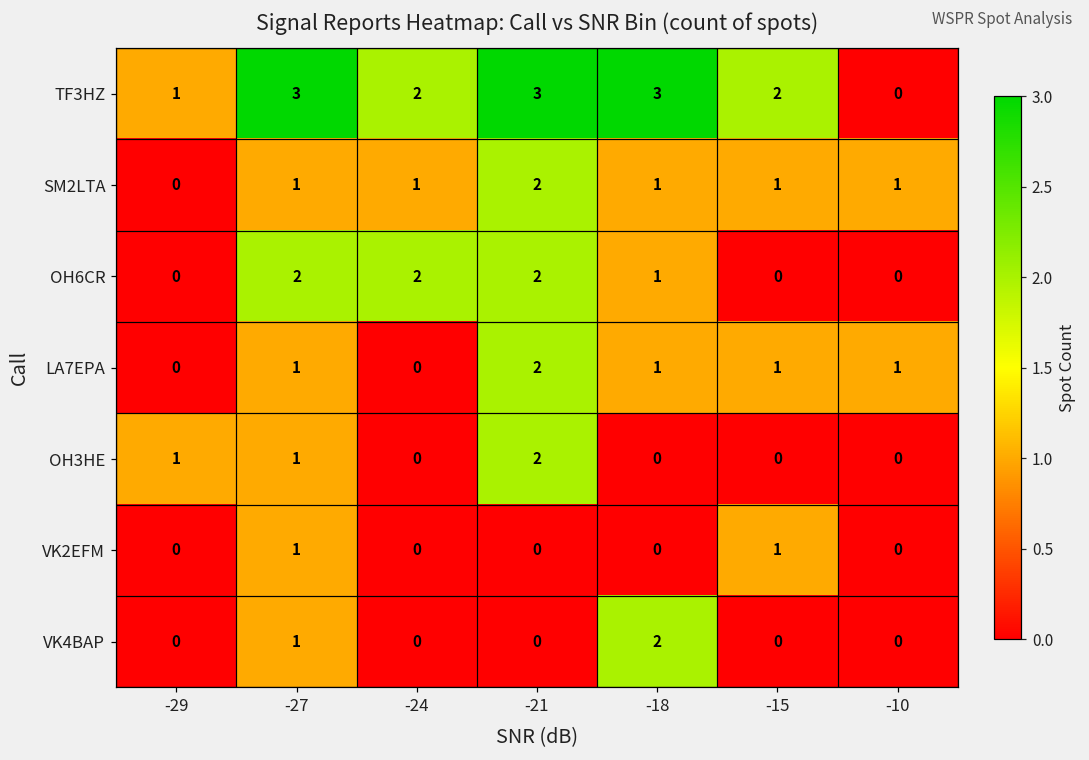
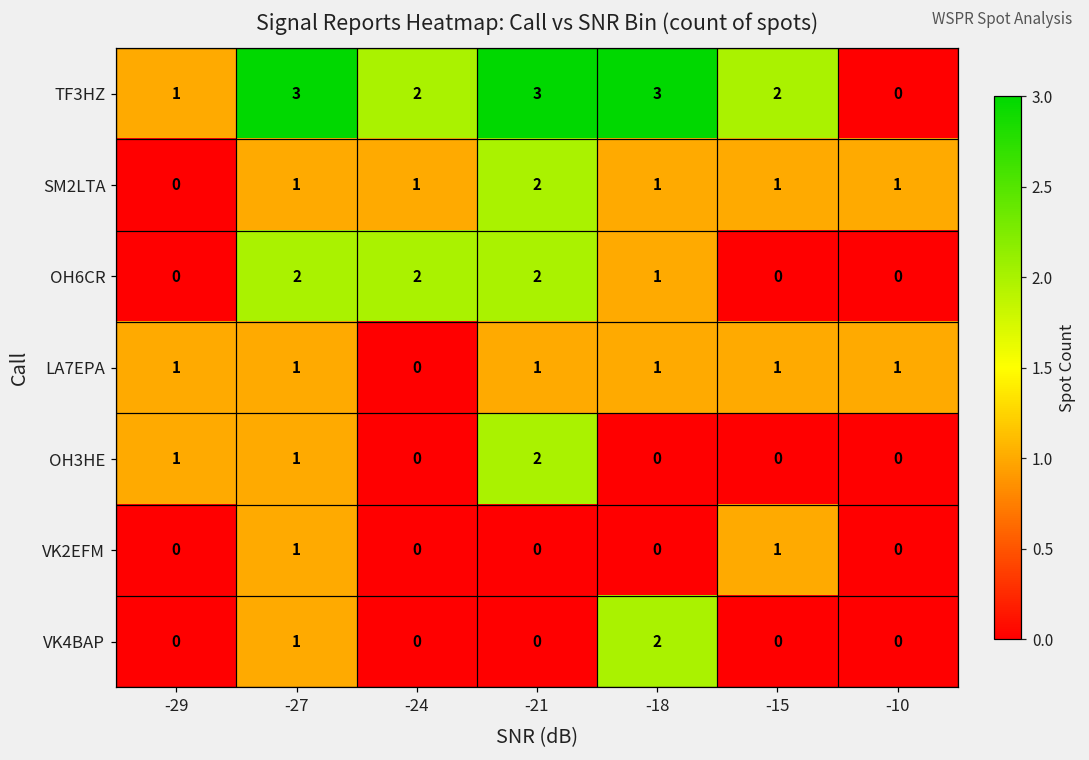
  {
    "TF3HZ": {
      "-29": 1,
      "-27": 3,
      "-24": 2,
      "-21": 3,
      "-18": 3,
      "-15": 2,
      "-10": 0
    },
    "SM2LTA": {
      "-29": 0,
      "-27": 1,
      "-24": 1,
      "-21": 2,
      "-18": 1,
      "-15": 1,
      "-10": 1
    },
    "OH6CR": {
      "-29": 0,
      "-27": 2,
      "-24": 2,
      "-21": 2,
      "-18": 1,
      "-15": 0,
      "-10": 0
    },
    "LA7EPA": {
-     "-29": 0,
+     "-29": 1,
      "-27": 1,
      "-24": 0,
-     "-21": 2,
+     "-21": 1,
      "-18": 1,
      "-15": 1,
      "-10": 1
    },
    "OH3HE": {
      "-29": 1,
      "-27": 1,
      "-24": 0,
      "-21": 2,
      "-18": 0,
      "-15": 0,
      "-10": 0
    },
    "VK2EFM": {
      "-29": 0,
      "-27": 1,
      "-24": 0,
      "-21": 0,
      "-18": 0,
      "-15": 1,
      "-10": 0
    },
    "VK4BAP": {
      "-29": 0,
      "-27": 1,
      "-24": 0,
      "-21": 0,
      "-18": 2,
      "-15": 0,
      "-10": 0
    }
  }
